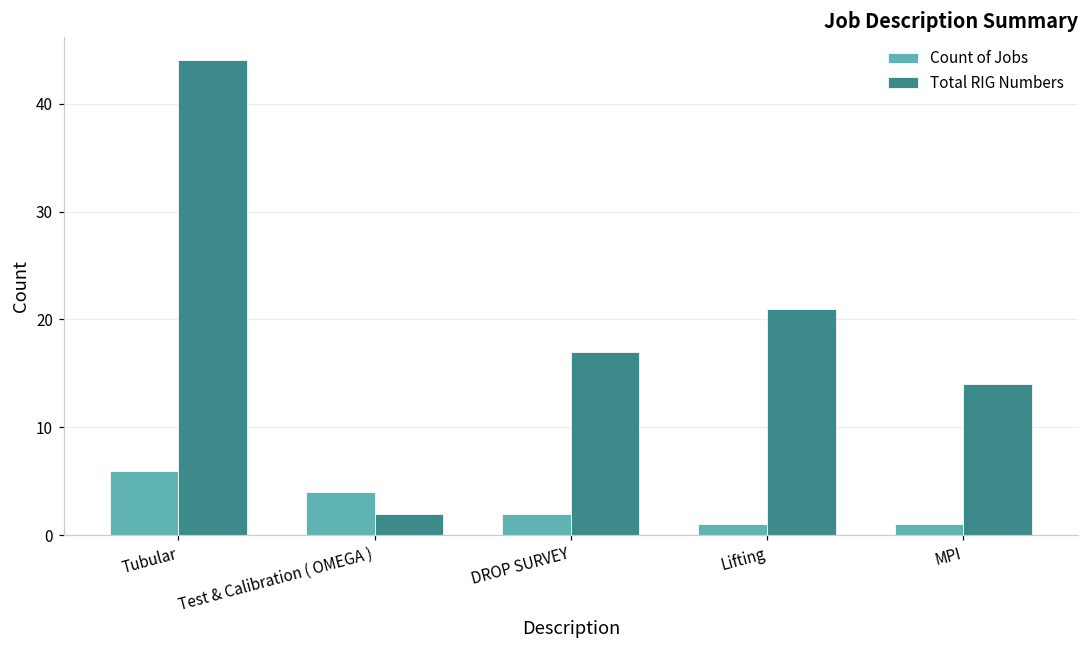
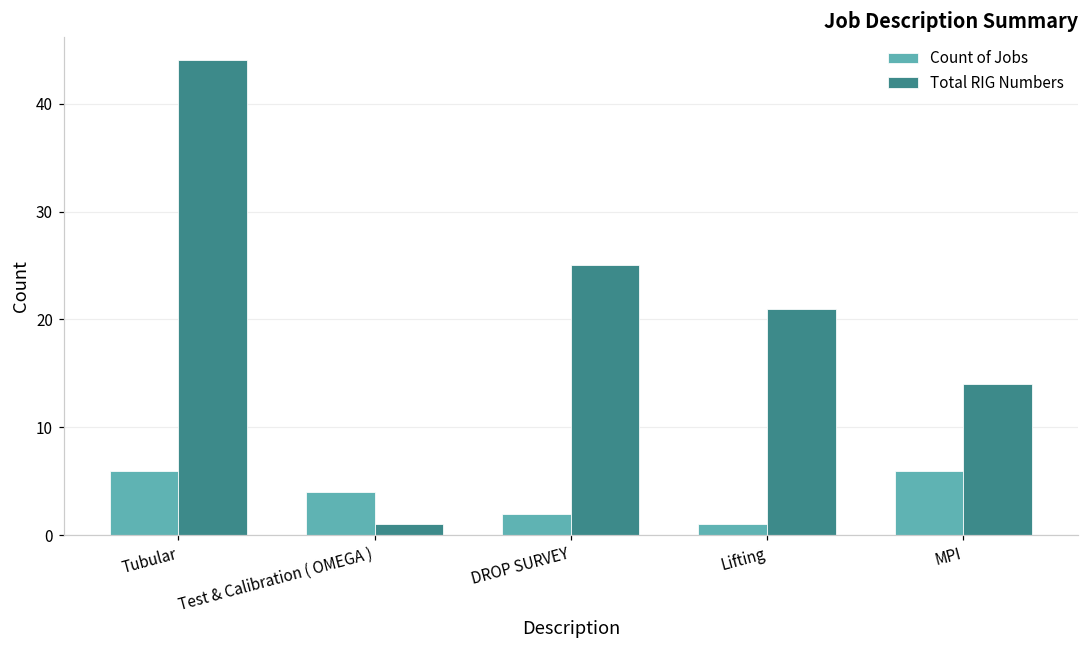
  {
    "Count of Jobs": {
      "Tubular": 6,
      "Test & Calibration ( OMEGA )": 4,
      "DROP SURVEY": 2,
      "Lifting": 1,
-     "MPI": 1
+     "MPI": 6
    },
    "Total RIG Numbers": {
      "Tubular": 44,
-     "Test & Calibration ( OMEGA )": 2,
-     "DROP SURVEY": 17,
+     "Test & Calibration ( OMEGA )": 1,
+     "DROP SURVEY": 25,
      "Lifting": 21,
      "MPI": 14
    }
  }
